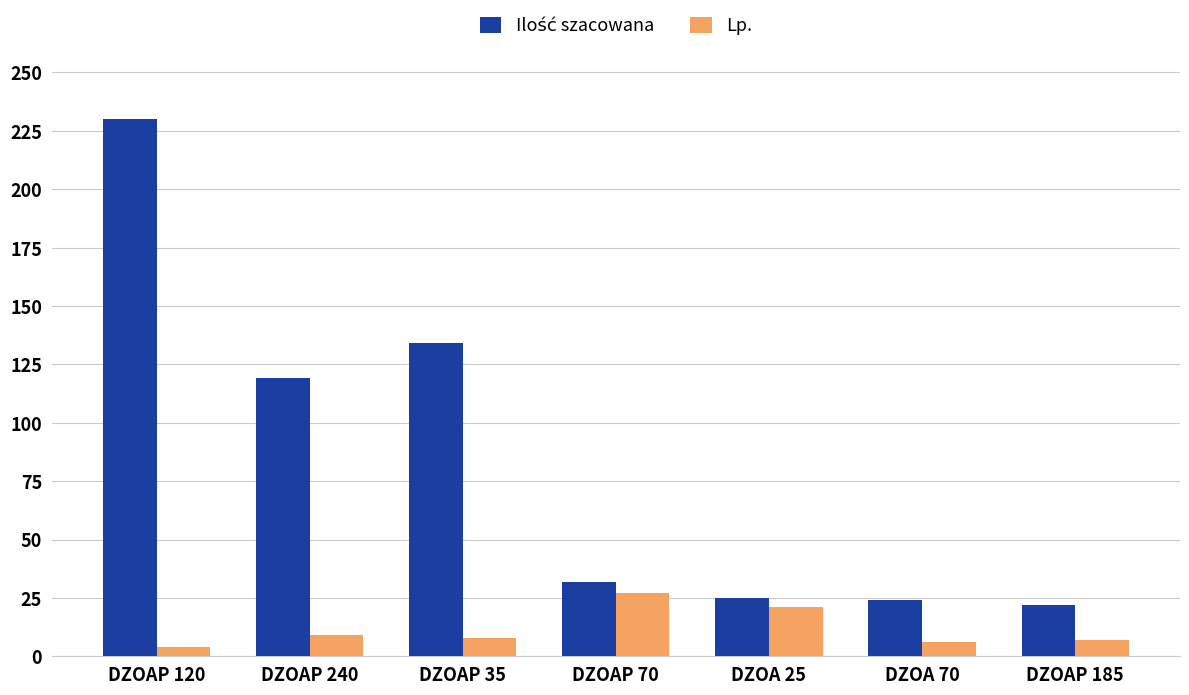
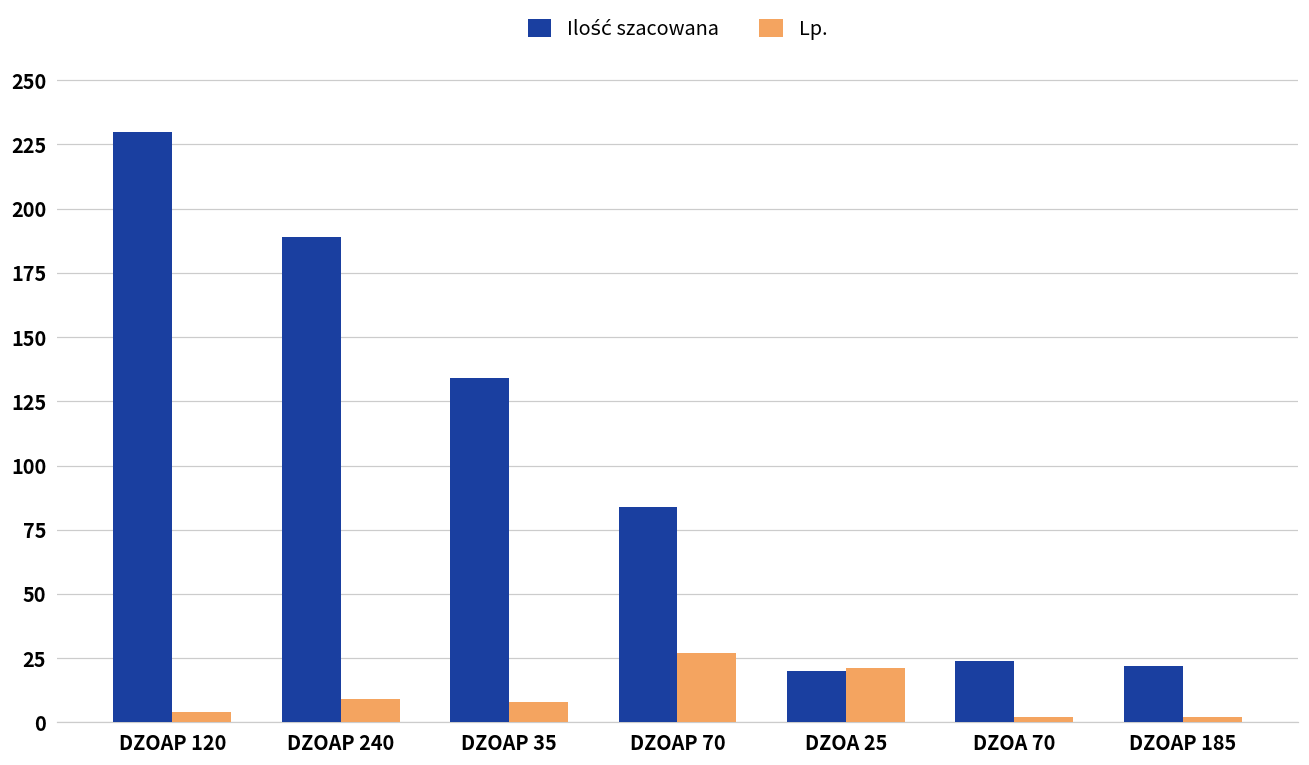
  {
    "Ilość szacowana": {
      "DZOAP 120": 230,
-     "DZOAP 240": 119,
+     "DZOAP 240": 189,
      "DZOAP 35": 134,
-     "DZOAP 70": 32,
-     "DZOA 25": 25,
+     "DZOAP 70": 84,
+     "DZOA 25": 20,
      "DZOA 70": 24,
      "DZOAP 185": 22
    },
    "Lp.": {
      "DZOAP 120": 4,
      "DZOAP 240": 9,
      "DZOAP 35": 8,
      "DZOAP 70": 27,
      "DZOA 25": 21,
-     "DZOA 70": 6,
-     "DZOAP 185": 7
+     "DZOA 70": 2,
+     "DZOAP 185": 2
    }
  }
